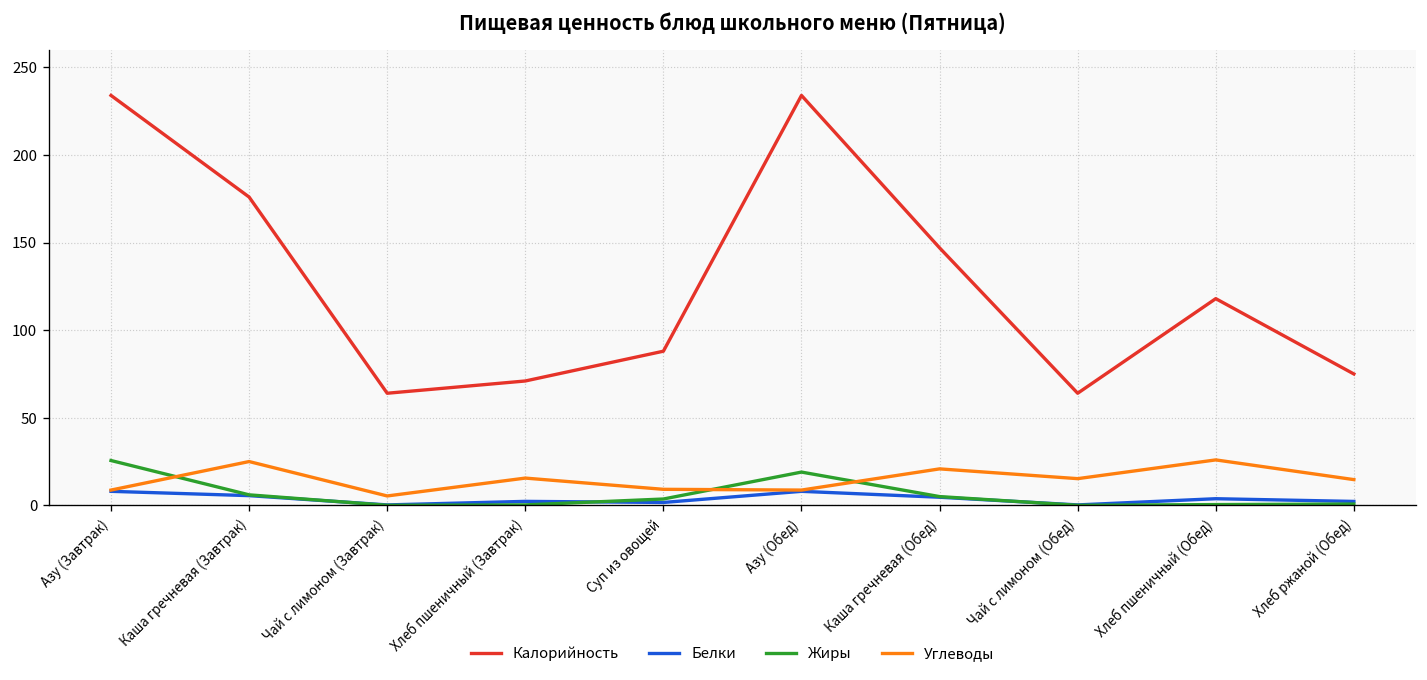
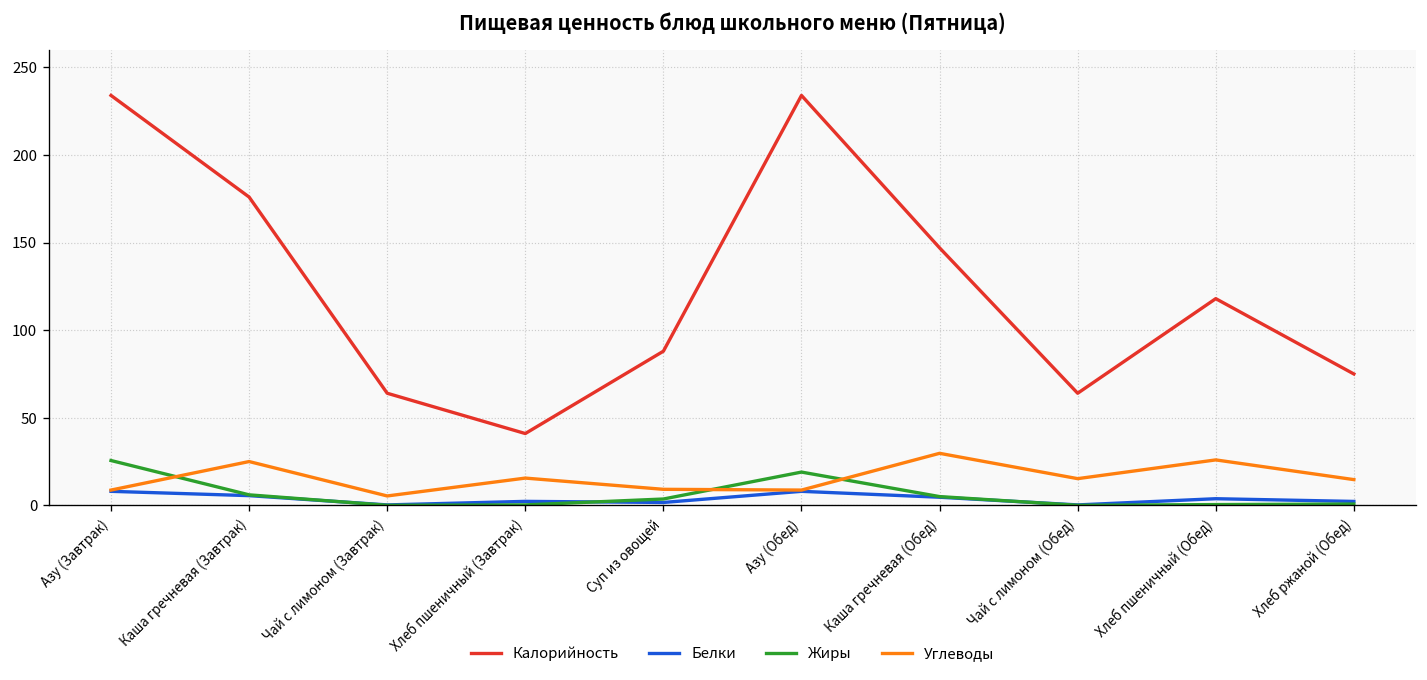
  {
    "Калорийность": {
      "Азу (Завтрак)": 234,
      "Каша гречневая (Завтрак)": 176,
      "Чай с лимоном (Завтрак)": 64,
-     "Хлеб пшеничный (Завтрак)": 71,
+     "Хлеб пшеничный (Завтрак)": 41,
      "Суп из овощей": 88,
      "Азу (Обед)": 234,
      "Каша гречневая (Обед)": 147,
      "Чай с лимоном (Обед)": 64,
      "Хлеб пшеничный (Обед)": 118,
      "Хлеб ржаной (Обед)": 75
    },
    "Белки": {
      "Хлеб пшеничный (Завтрак)": 2,
      "Суп из овощей": 2,
      "Хлеб пшеничный (Обед)": 4
    },
    "Жиры": {
      "Азу (Завтрак)": 26,
      "Хлеб пшеничный (Завтрак)": 0,
      "Суп из овощей": 4,
      "Азу (Обед)": 19,
      "Хлеб пшеничный (Обед)": 0
    },
    "Углеводы": {
      "Каша гречневая (Завтрак)": 25,
      "Чай с лимоном (Завтрак)": 5,
      "Хлеб пшеничный (Завтрак)": 16,
      "Суп из овощей": 9,
-     "Каша гречневая (Обед)": 21,
+     "Каша гречневая (Обед)": 30,
      "Чай с лимоном (Обед)": 15,
      "Хлеб пшеничный (Обед)": 26,
      "Хлеб ржаной (Обед)": 15
    }
  }
